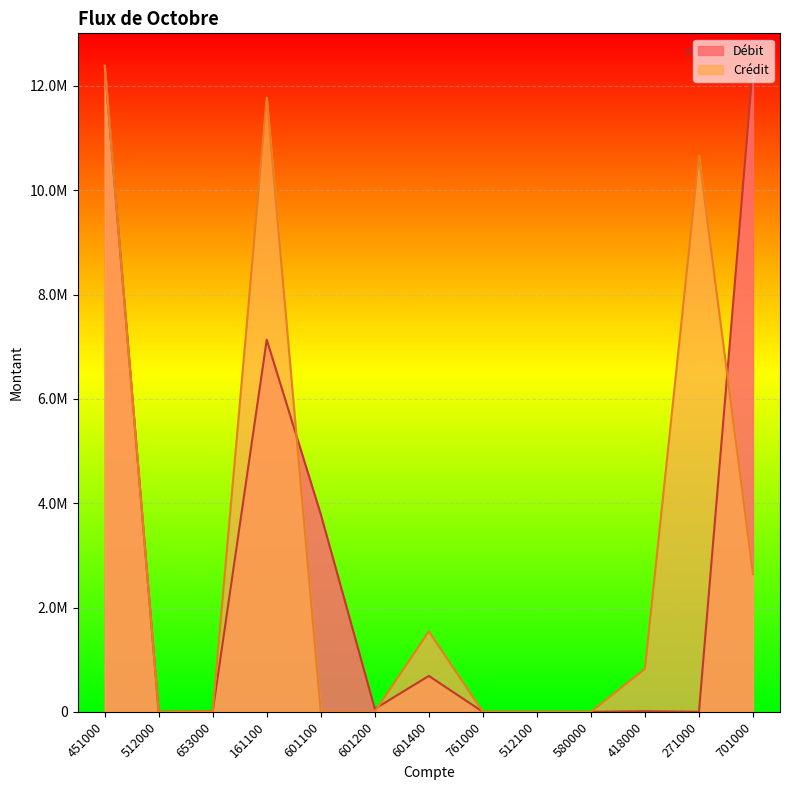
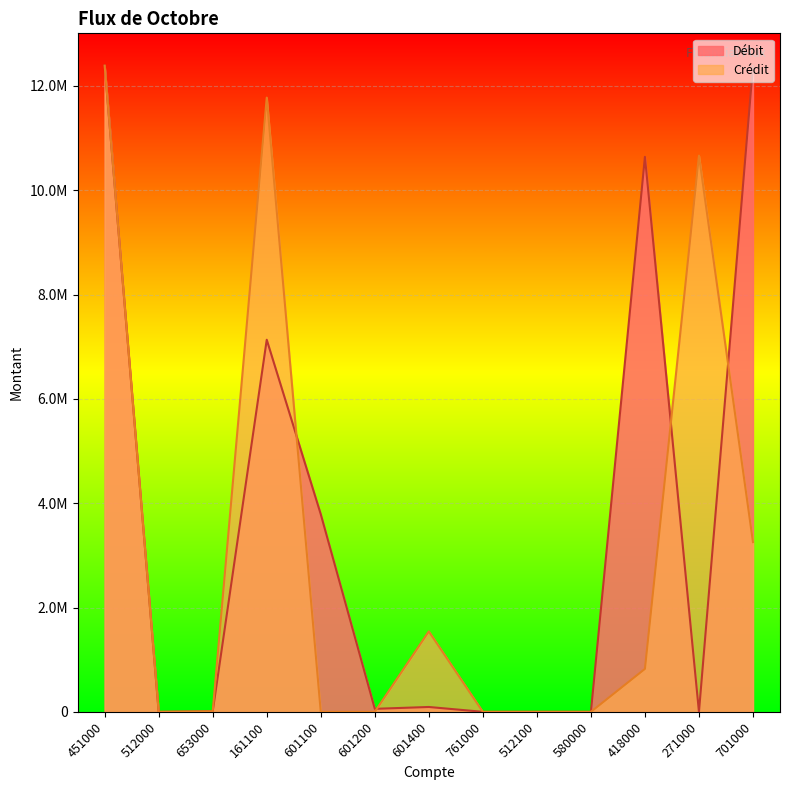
  {
    "Débit": {
      "161100": 7100000,
      "601100": 3800000,
      "601200": 100000,
-     "601400": 700000,
-     "418000": 0,
+     "601400": 100000,
+     "418000": 10600000,
      "271000": 0
    },
    "Crédit": {
      "161100": 11800000,
      "601100": 0,
      "601200": 0,
      "601400": 1500000,
      "418000": 800000,
      "271000": 10700000,
-     "701000": 2600000
+     "701000": 3300000
    }
  }
